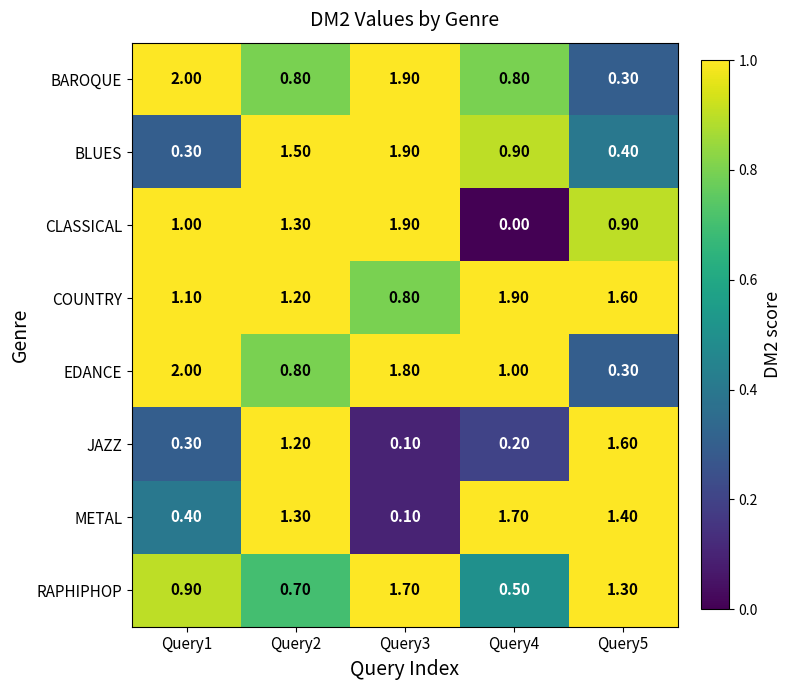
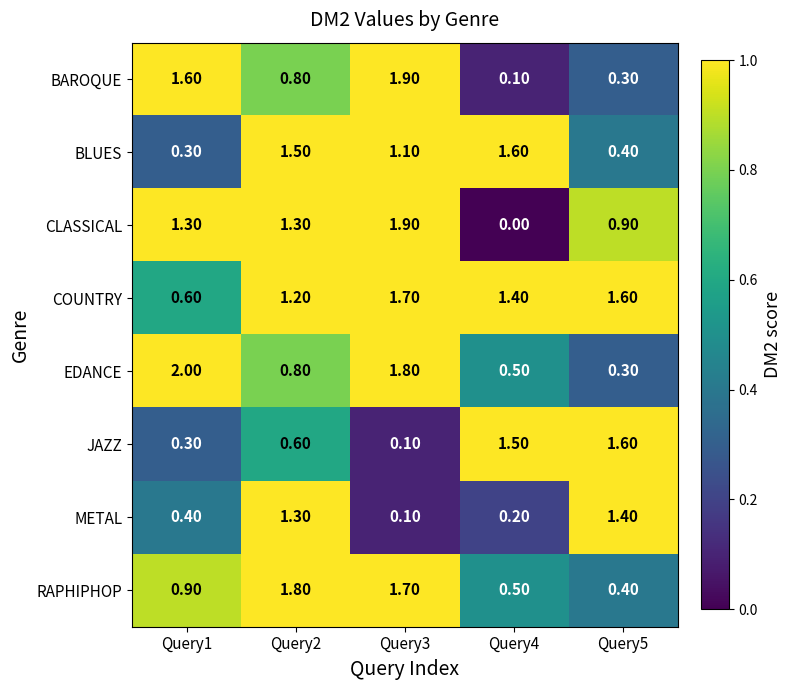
  {
    "BAROQUE": {
-     "Query1": 2.00,
+     "Query1": 1.60,
      "Query2": 0.80,
      "Query3": 1.90,
-     "Query4": 0.80,
+     "Query4": 0.10,
      "Query5": 0.30
    },
    "BLUES": {
      "Query1": 0.30,
      "Query2": 1.50,
-     "Query3": 1.90,
-     "Query4": 0.90,
+     "Query3": 1.10,
+     "Query4": 1.60,
      "Query5": 0.40
    },
    "CLASSICAL": {
-     "Query1": 1.00,
+     "Query1": 1.30,
      "Query2": 1.30,
      "Query3": 1.90,
      "Query4": 0.00,
      "Query5": 0.90
    },
    "COUNTRY": {
-     "Query1": 1.10,
+     "Query1": 0.60,
      "Query2": 1.20,
-     "Query3": 0.80,
-     "Query4": 1.90,
+     "Query3": 1.70,
+     "Query4": 1.40,
      "Query5": 1.60
    },
    "EDANCE": {
      "Query1": 2.00,
      "Query2": 0.80,
      "Query3": 1.80,
-     "Query4": 1.00,
+     "Query4": 0.50,
      "Query5": 0.30
    },
    "JAZZ": {
      "Query1": 0.30,
-     "Query2": 1.20,
+     "Query2": 0.60,
      "Query3": 0.10,
-     "Query4": 0.20,
+     "Query4": 1.50,
      "Query5": 1.60
    },
    "METAL": {
      "Query1": 0.40,
      "Query2": 1.30,
      "Query3": 0.10,
-     "Query4": 1.70,
+     "Query4": 0.20,
      "Query5": 1.40
    },
    "RAPHIPHOP": {
      "Query1": 0.90,
-     "Query2": 0.70,
+     "Query2": 1.80,
      "Query3": 1.70,
      "Query4": 0.50,
-     "Query5": 1.30
+     "Query5": 0.40
    }
  }
